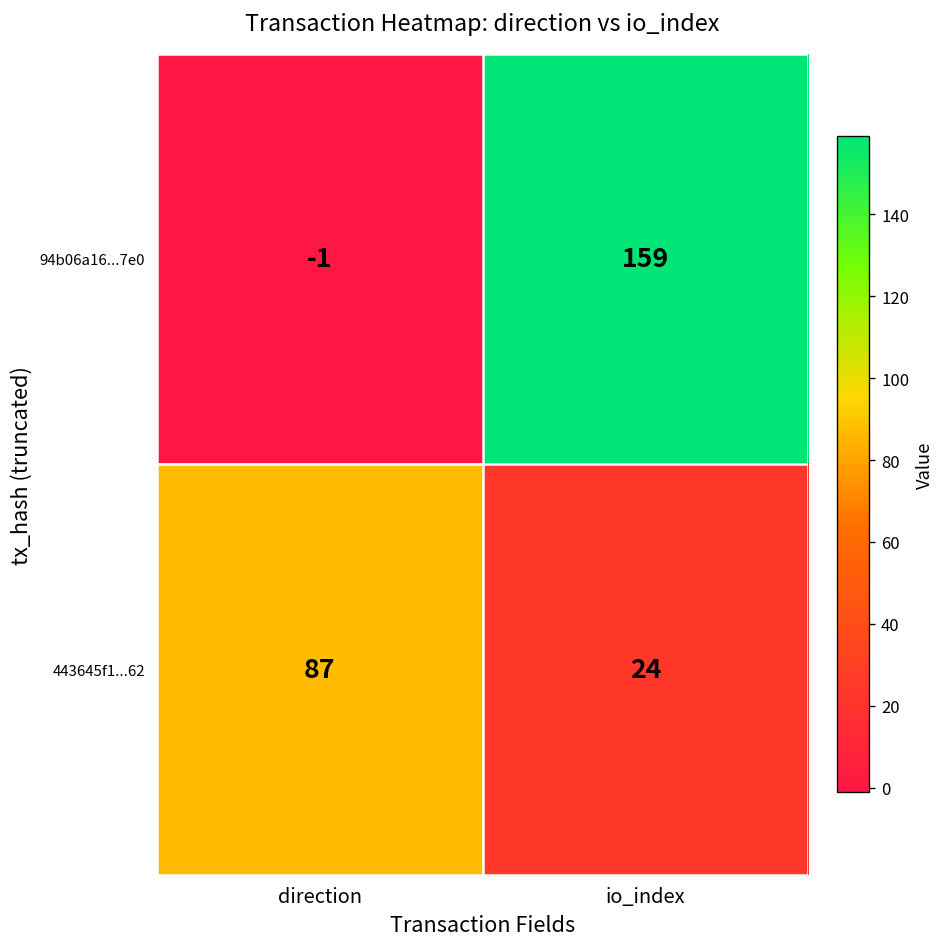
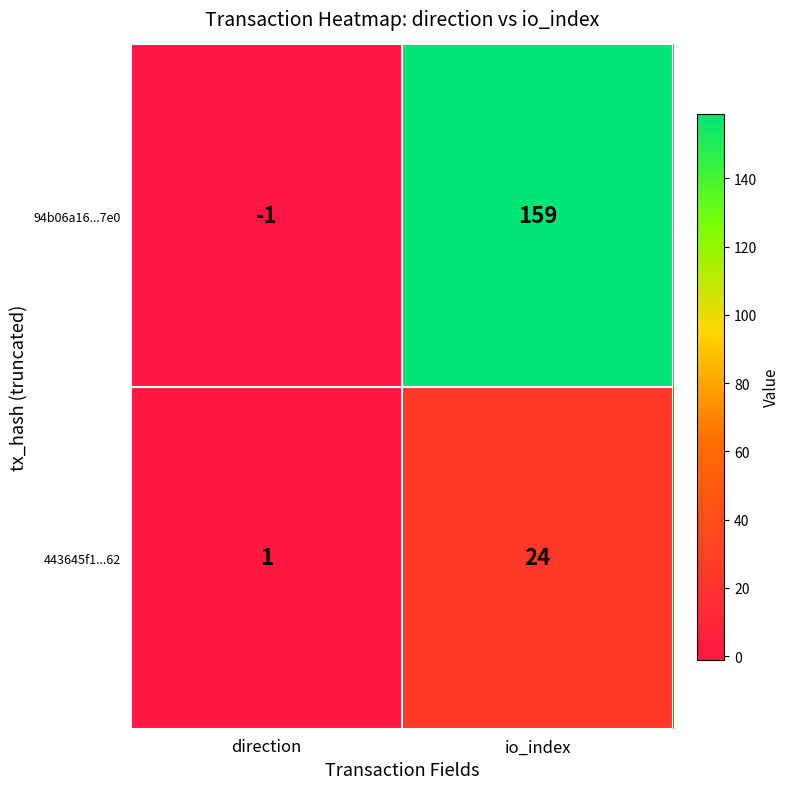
  {
    "94b06a16...7e0": {
      "direction": -1,
      "io_index": 159
    },
    "443645f1...62": {
-     "direction": 87,
+     "direction": 1,
      "io_index": 24
    }
  }
